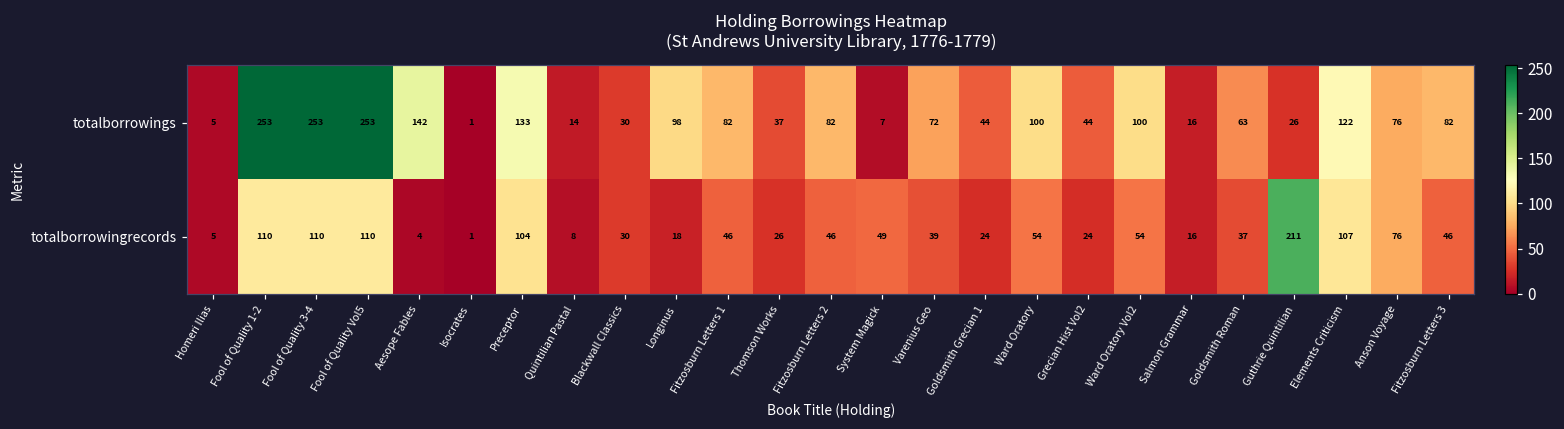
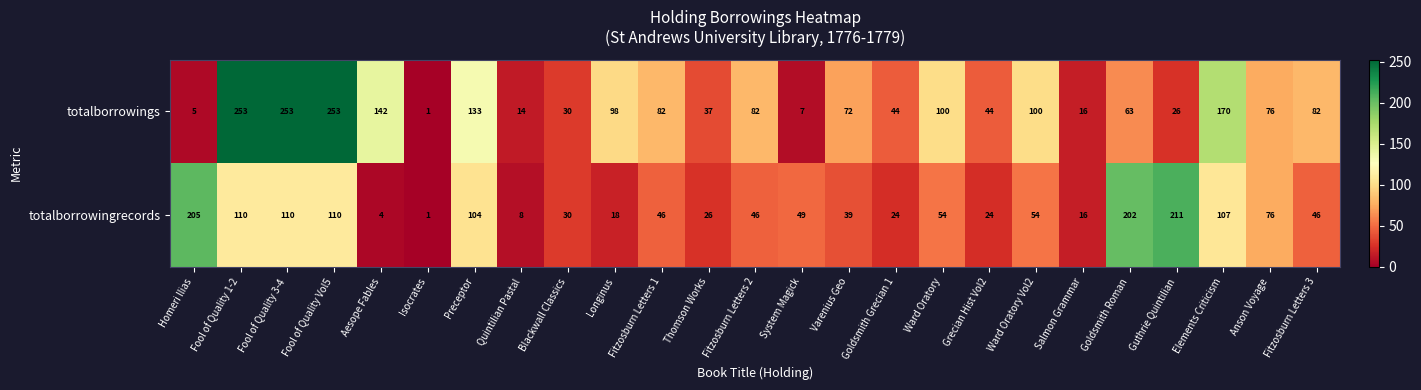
  {
    "totalborrowings": {
      "Homeri Ilias": 5,
      "Fool of Quality 1-2": 253,
      "Fool of Quality 3-4": 253,
      "Fool of Quality Vol5": 253,
      "Aesope Fables": 142,
      "Isocrates": 1,
      "Preceptor": 133,
      "Quintilian Pastal": 14,
      "Blackwall Classics": 30,
      "Longinus": 98,
      "Fitzosburn Letters 1": 82,
      "Thomson Works": 37,
      "Fitzosburn Letters 2": 82,
      "System Magick": 7,
      "Varenius Geo": 72,
      "Goldsmith Grecian 1": 44,
      "Ward Oratory": 100,
      "Grecian Hist Vol2": 44,
      "Ward Oratory Vol2": 100,
      "Salmon Grammar": 16,
      "Goldsmith Roman": 63,
      "Guthrie Quintilian": 26,
-     "Elements Criticism": 122,
+     "Elements Criticism": 170,
      "Anson Voyage": 76,
      "Fitzosburn Letters 3": 82
    },
    "totalborrowingrecords": {
-     "Homeri Ilias": 5,
+     "Homeri Ilias": 205,
      "Fool of Quality 1-2": 110,
      "Fool of Quality 3-4": 110,
      "Fool of Quality Vol5": 110,
      "Aesope Fables": 4,
      "Isocrates": 1,
      "Preceptor": 104,
      "Quintilian Pastal": 8,
      "Blackwall Classics": 30,
      "Longinus": 18,
      "Fitzosburn Letters 1": 46,
      "Thomson Works": 26,
      "Fitzosburn Letters 2": 46,
      "System Magick": 49,
      "Varenius Geo": 39,
      "Goldsmith Grecian 1": 24,
      "Ward Oratory": 54,
      "Grecian Hist Vol2": 24,
      "Ward Oratory Vol2": 54,
      "Salmon Grammar": 16,
-     "Goldsmith Roman": 37,
+     "Goldsmith Roman": 202,
      "Guthrie Quintilian": 211,
      "Elements Criticism": 107,
      "Anson Voyage": 76,
      "Fitzosburn Letters 3": 46
    }
  }
